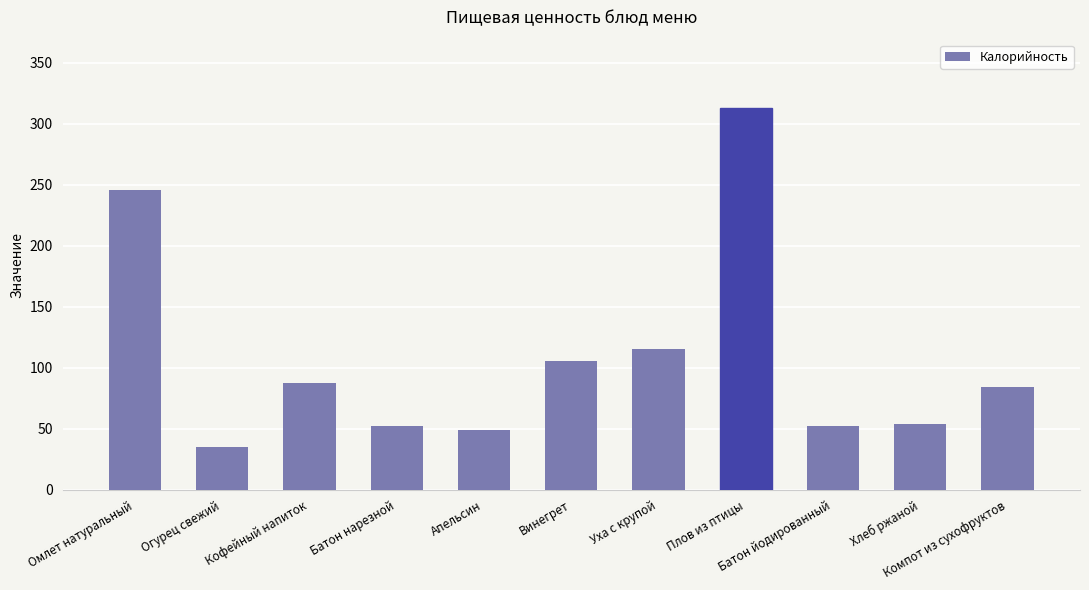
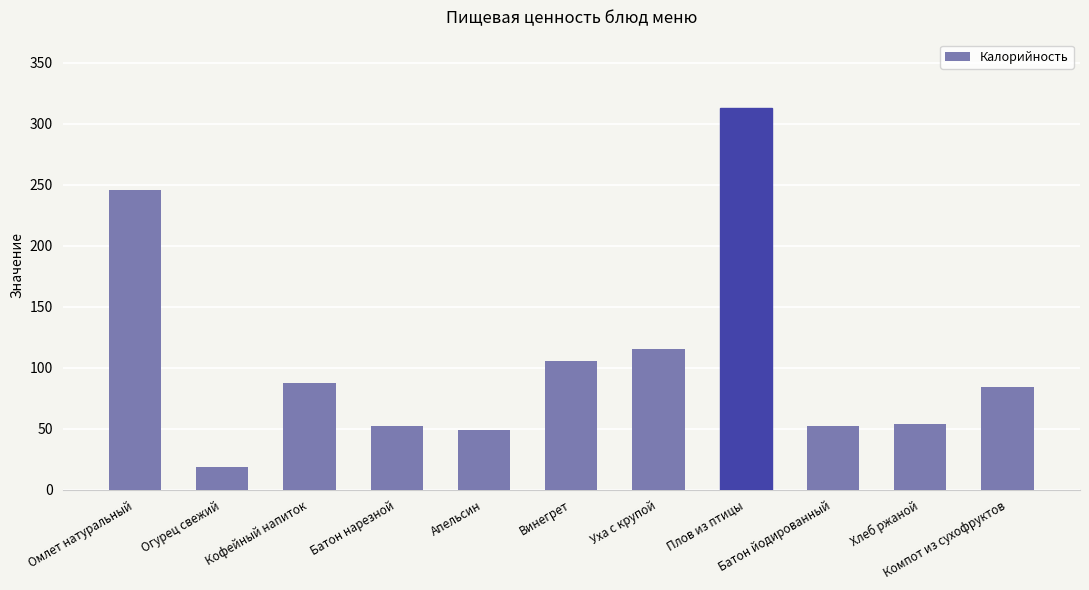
  {
    "Омлет натуральный": 246,
-   "Огурец свежий": 36,
+   "Огурец свежий": 19,
    "Кофейный напиток": 88,
    "Батон нарезной": 52,
    "Апельсин": 49,
    "Винегрет": 106,
    "Уха с крупой": 116,
    "Плов из птицы": 313,
    "Батон йодированный": 52,
    "Хлеб ржаной": 54,
    "Компот из сухофруктов": 84
  }
